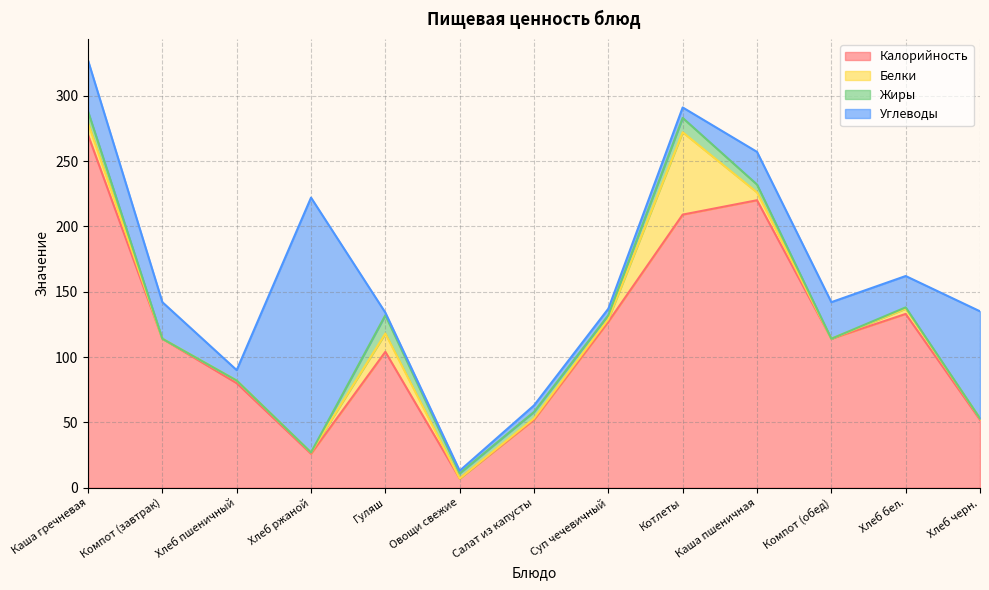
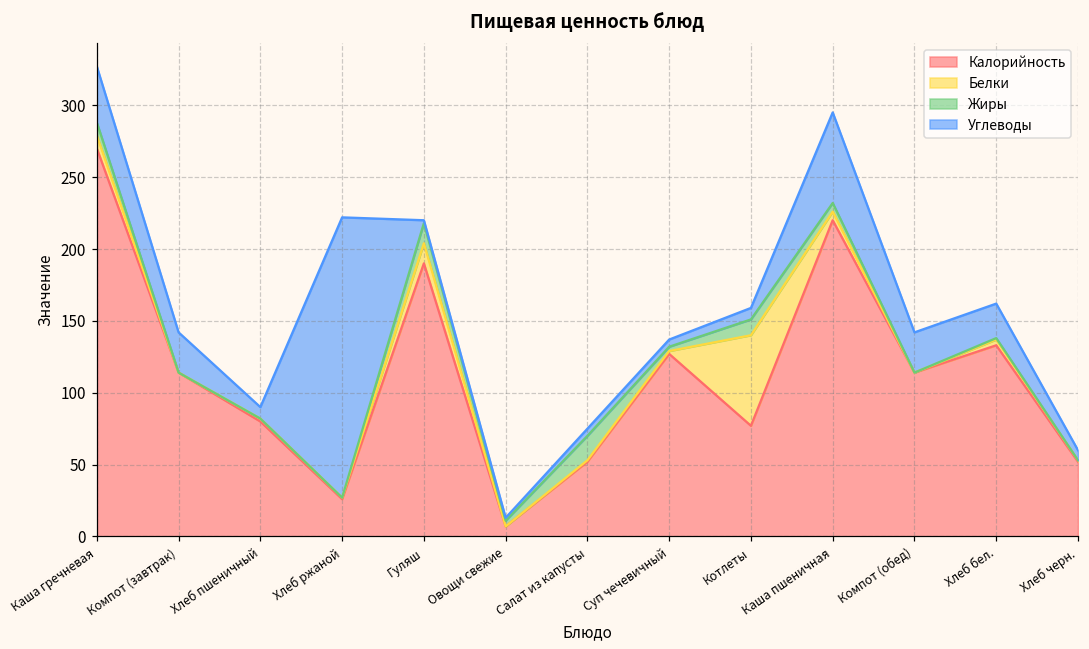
  {
    "Калорийность": {
      "Каша гречневая": 270,
      "Хлеб пшеничный": 80,
-     "Гуляш": 104,
+     "Гуляш": 190,
      "Суп чечевичный": 127,
-     "Котлеты": 209,
+     "Котлеты": 77,
      "Каша пшеничная": 220,
      "Хлеб бел.": 133
    },
    "Белки": {
      "Каша гречневая": 9,
      "Гуляш": 14,
      "Суп чечевичный": 2,
      "Котлеты": 63,
      "Каша пшеничная": 6
    },
    "Жиры": {
      "Каша гречневая": 9,
      "Гуляш": 14,
      "Овощи свежие": 4,
-     "Салат из капусты": 5,
+     "Салат из капусты": 17,
      "Суп чечевичный": 3,
      "Котлеты": 11,
      "Каша пшеничная": 6
    },
    "Углеводы": {
      "Каша гречневая": 39,
      "Компот (завтрак)": 28,
      "Хлеб пшеничный": 8,
      "Хлеб ржаной": 195,
      "Гуляш": 2,
      "Овощи свежие": 2,
      "Салат из капусты": 5,
      "Суп чечевичный": 5,
      "Котлеты": 8,
-     "Каша пшеничная": 25,
+     "Каша пшеничная": 63,
      "Компот (обед)": 28,
      "Хлеб бел.": 24,
-     "Хлеб черн.": 82
+     "Хлеб черн.": 7
    }
  }
